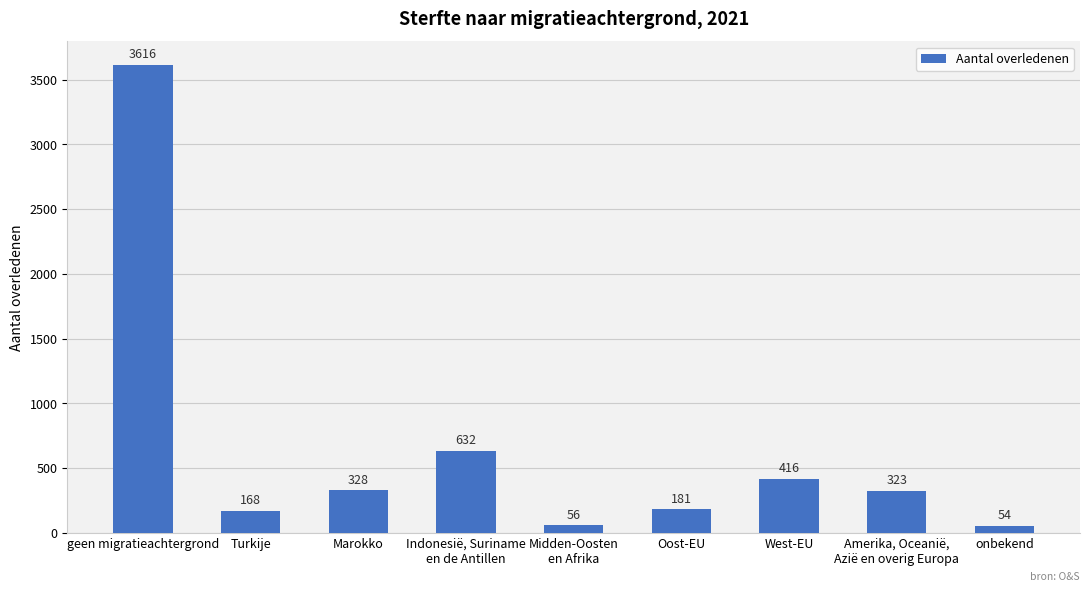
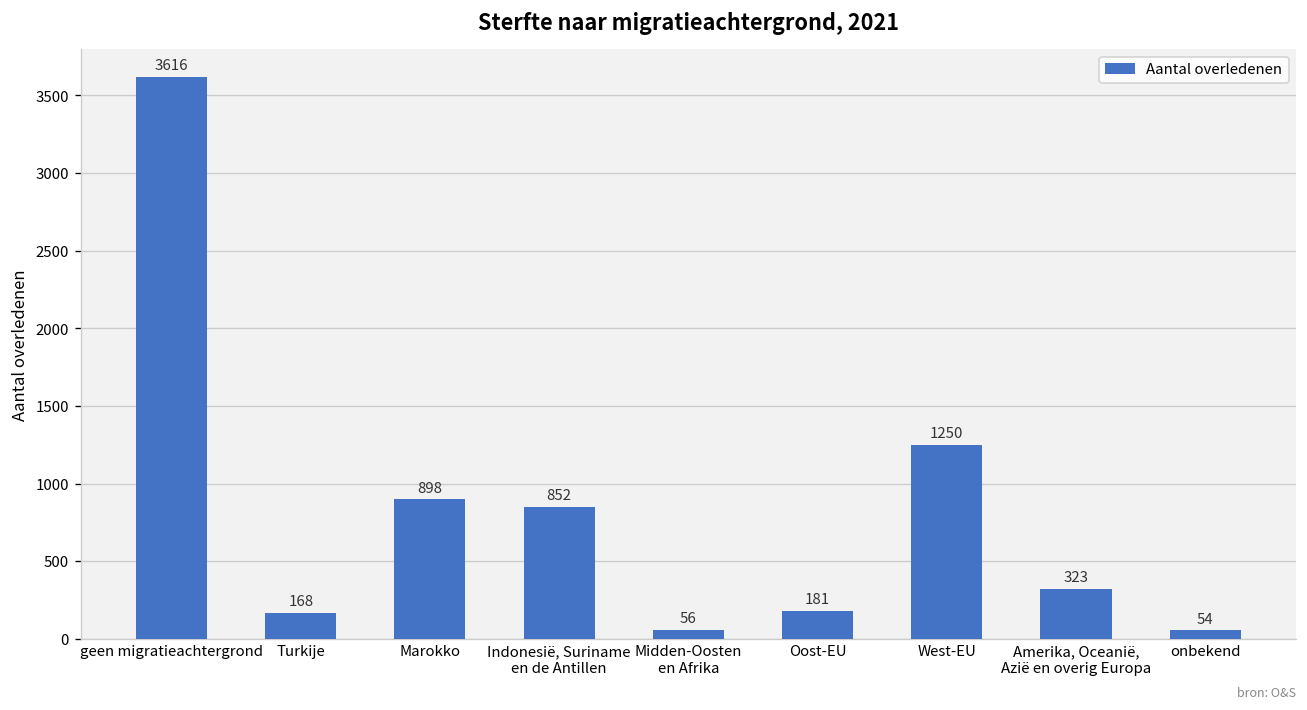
  {
    "geen migratieachtergrond": 3616,
    "Turkije": 168,
-   "Marokko": 328,
-   "Indonesië, Suriname en de Antillen": 632,
+   "Marokko": 898,
+   "Indonesië, Suriname en de Antillen": 852,
    "Midden-Oosten en Afrika": 56,
    "Oost-EU": 181,
-   "West-EU": 416,
+   "West-EU": 1250,
    "Amerika, Oceanië, Azië en overig Europa": 323,
    "onbekend": 54
  }
